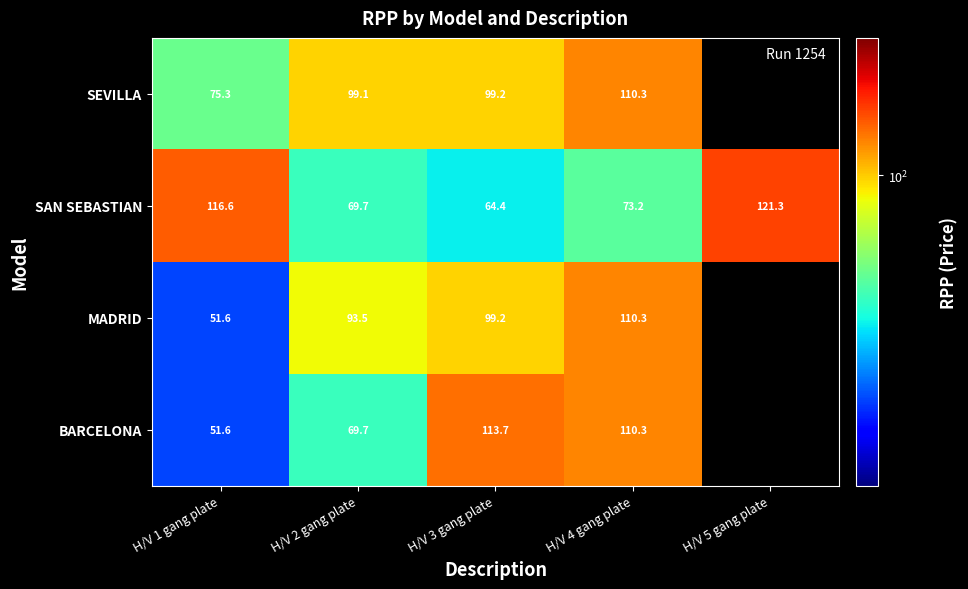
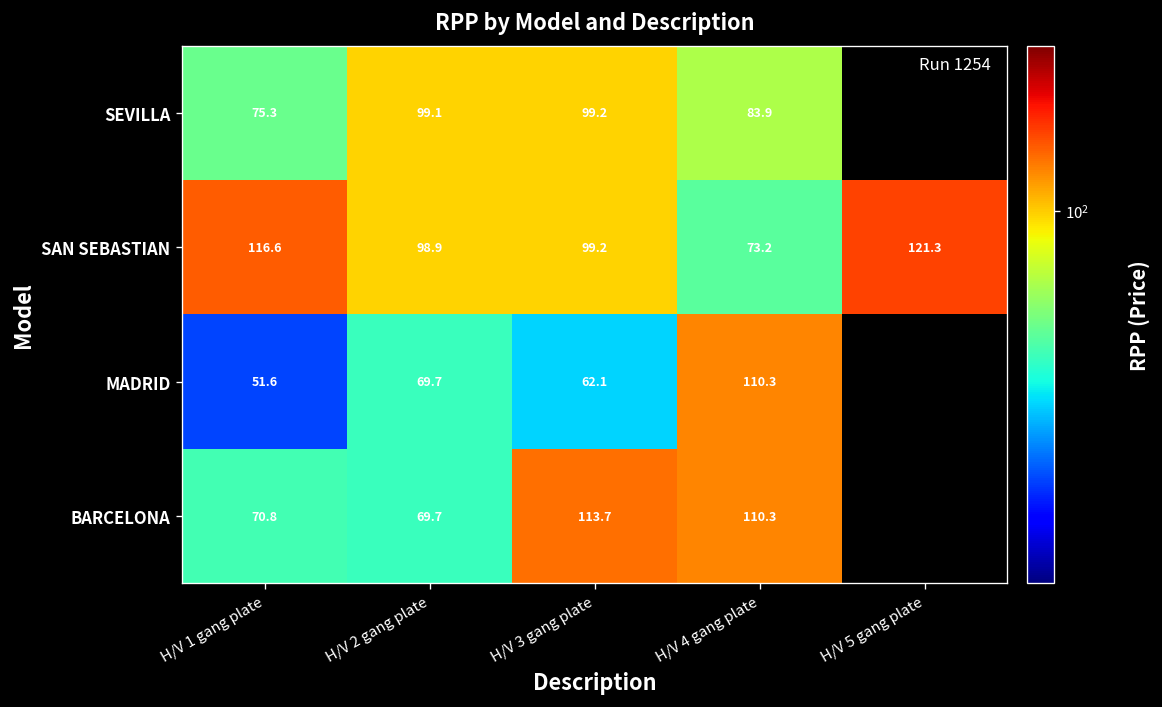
  {
    "SEVILLA": {
      "H/V 1 gang plate": 75.3,
      "H/V 2 gang plate": 99.1,
      "H/V 3 gang plate": 99.2,
-     "H/V 4 gang plate": 110.3
+     "H/V 4 gang plate": 83.9
    },
    "SAN SEBASTIAN": {
      "H/V 1 gang plate": 116.6,
-     "H/V 2 gang plate": 69.7,
-     "H/V 3 gang plate": 64.4,
+     "H/V 2 gang plate": 98.9,
+     "H/V 3 gang plate": 99.2,
      "H/V 4 gang plate": 73.2,
      "H/V 5 gang plate": 121.3
    },
    "MADRID": {
      "H/V 1 gang plate": 51.6,
-     "H/V 2 gang plate": 93.5,
-     "H/V 3 gang plate": 99.2,
+     "H/V 2 gang plate": 69.7,
+     "H/V 3 gang plate": 62.1,
      "H/V 4 gang plate": 110.3
    },
    "BARCELONA": {
-     "H/V 1 gang plate": 51.6,
+     "H/V 1 gang plate": 70.8,
      "H/V 2 gang plate": 69.7,
      "H/V 3 gang plate": 113.7,
      "H/V 4 gang plate": 110.3
    }
  }
